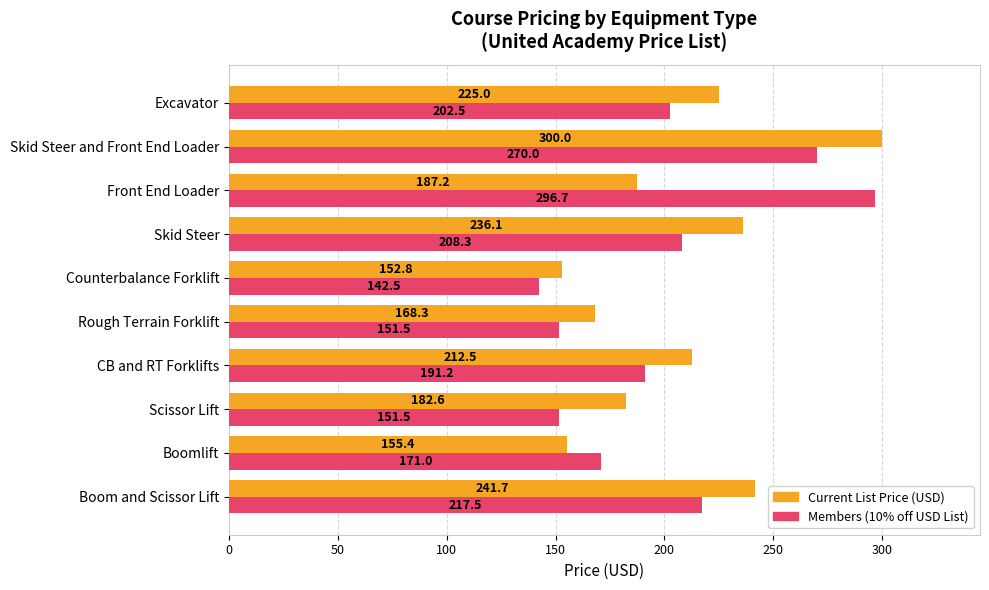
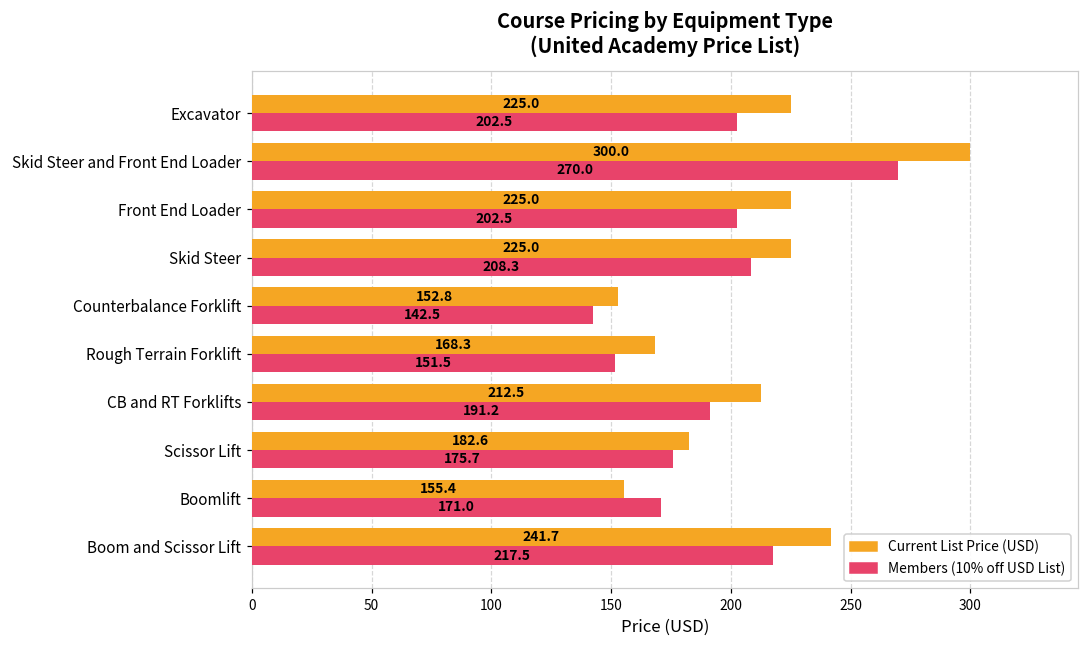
  {
    "Current List Price (USD)": {
      "Excavator": 225.0,
      "Skid Steer and Front End Loader": 300.0,
-     "Front End Loader": 187.2,
-     "Skid Steer": 236.1,
+     "Front End Loader": 225.0,
+     "Skid Steer": 225.0,
      "Counterbalance Forklift": 152.8,
      "Rough Terrain Forklift": 168.3,
      "CB and RT Forklifts": 212.5,
      "Scissor Lift": 182.6,
      "Boomlift": 155.4,
      "Boom and Scissor Lift": 241.7
    },
    "Members (10% off USD List)": {
      "Excavator": 202.5,
      "Skid Steer and Front End Loader": 270.0,
-     "Front End Loader": 296.7,
+     "Front End Loader": 202.5,
      "Skid Steer": 208.3,
      "Counterbalance Forklift": 142.5,
      "Rough Terrain Forklift": 151.5,
      "CB and RT Forklifts": 191.2,
-     "Scissor Lift": 151.5,
+     "Scissor Lift": 175.7,
      "Boomlift": 171.0,
      "Boom and Scissor Lift": 217.5
    }
  }
